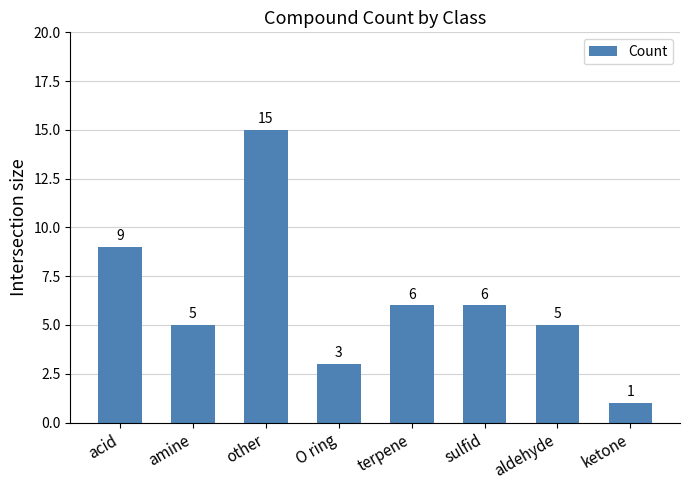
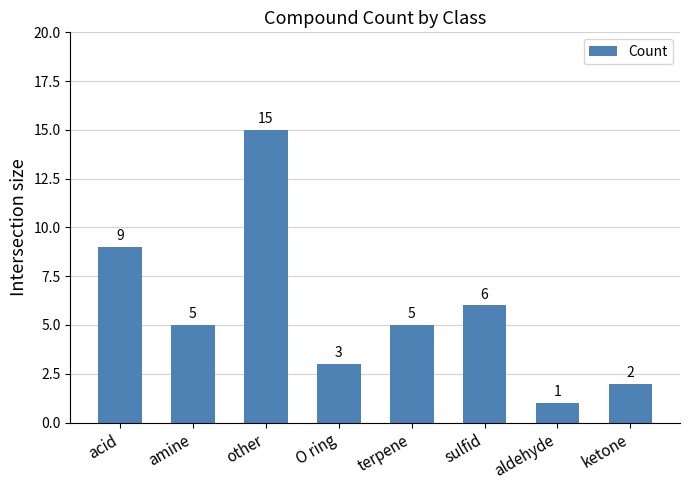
  {
    "acid": 9,
    "amine": 5,
    "other": 15,
    "O ring": 3,
-   "terpene": 6,
+   "terpene": 5,
    "sulfid": 6,
-   "aldehyde": 5,
-   "ketone": 1
+   "aldehyde": 1,
+   "ketone": 2
  }
